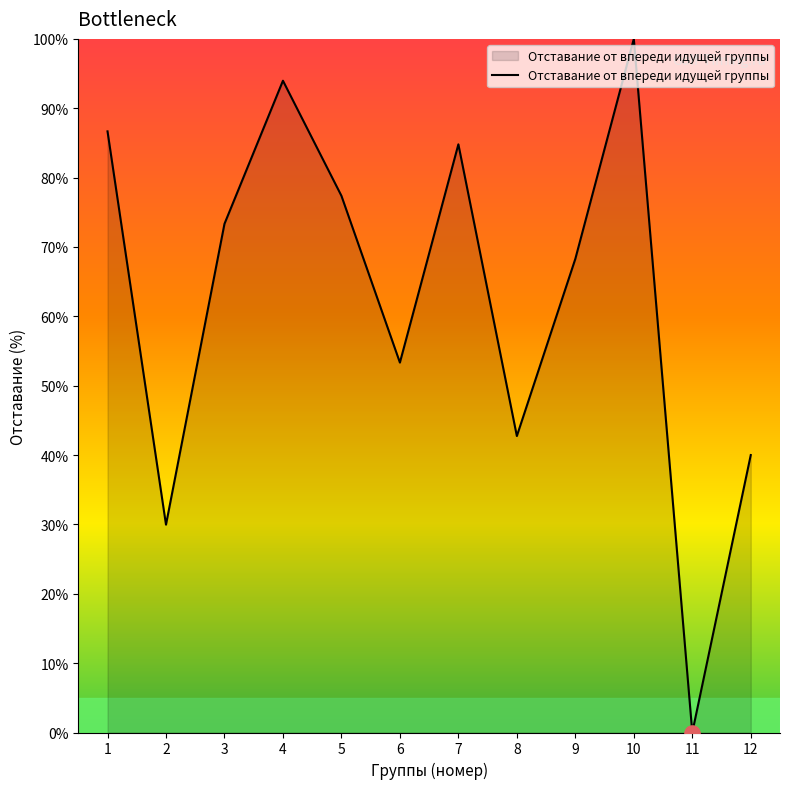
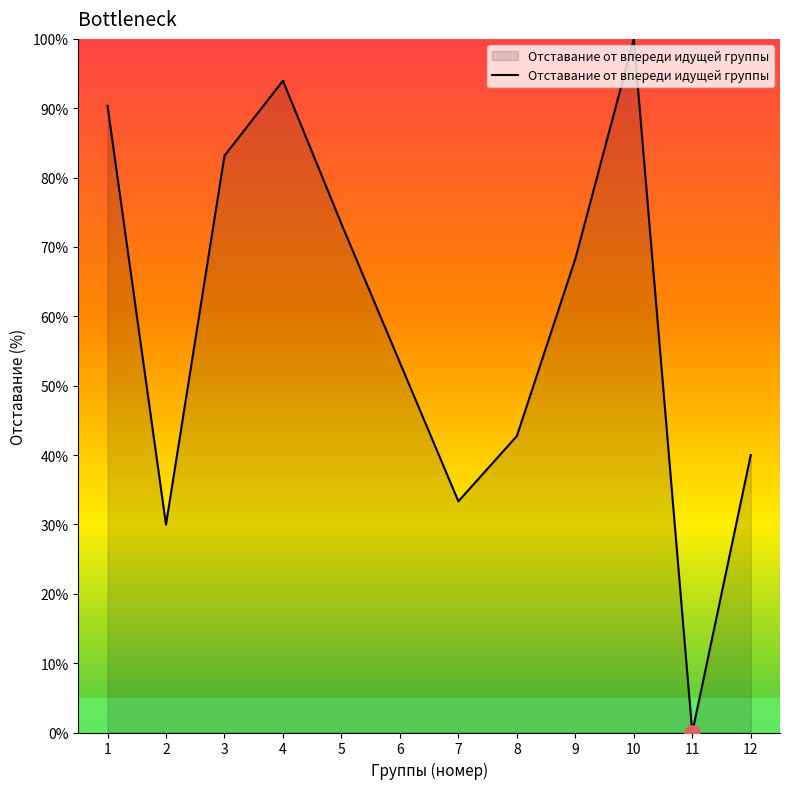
  {
    "Отставание от впереди идущей группы": {
-     "1": "87%",
+     "1": "90%",
      "2": "30%",
-     "3": "73%",
+     "3": "83%",
      "4": "94%",
-     "5": "77%",
+     "5": "73%",
      "6": "53%",
-     "7": "85%",
+     "7": "33%",
      "8": "43%",
      "9": "68%",
      "10": "100%",
      "12": "40%"
    }
  }
